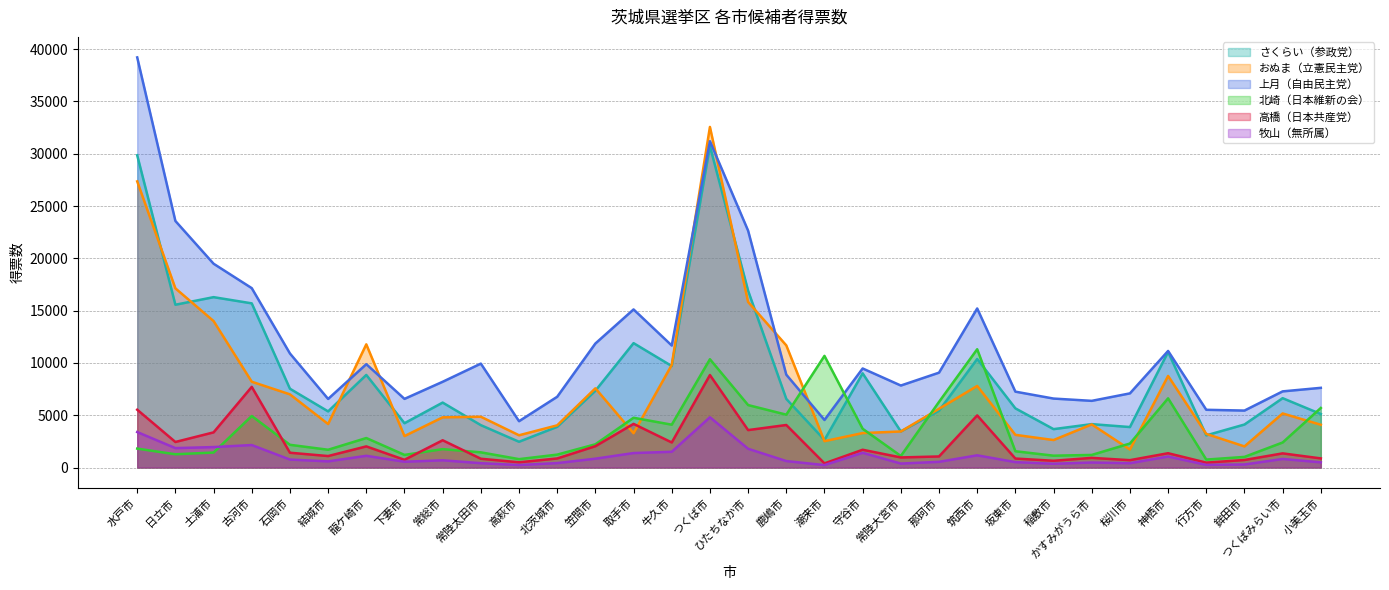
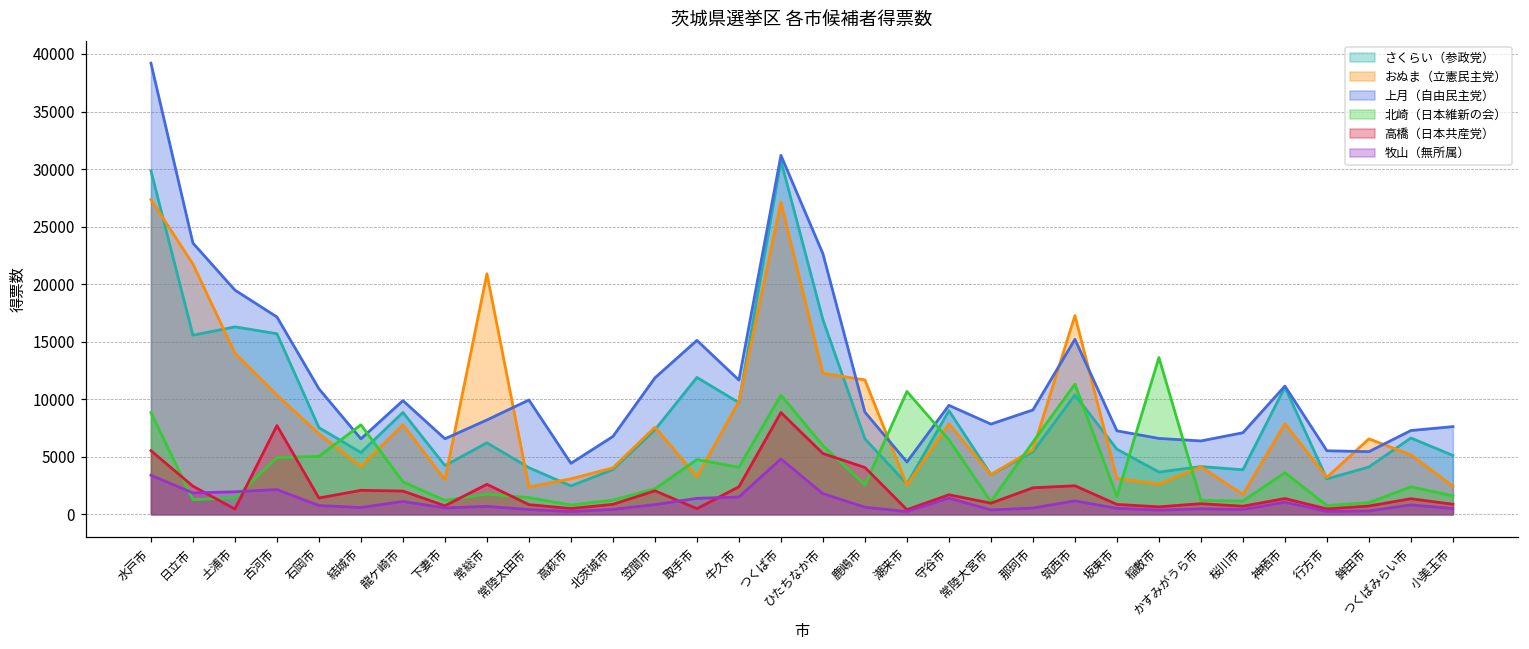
  {
    "おぬま（立憲民主党）": {
      "水戸市": 27400,
-     "日立市": 17100,
+     "日立市": 21700,
      "土浦市": 14000,
-     "古河市": 8200,
+     "古河市": 10400,
      "石岡市": 7000,
      "結城市": 4200,
-     "龍ケ崎市": 11800,
+     "龍ケ崎市": 7800,
      "下妻市": 3000,
-     "常総市": 4800,
-     "常陸太田市": 4900,
+     "常総市": 20900,
+     "常陸太田市": 2400,
      "高萩市": 3100,
      "取手市": 3300,
-     "つくば市": 32600,
-     "ひたちなか市": 15800,
+     "つくば市": 27100,
+     "ひたちなか市": 12200,
      "鹿嶋市": 11700,
-     "守谷市": 3300,
-     "筑西市": 7800,
+     "守谷市": 7900,
+     "筑西市": 17300,
      "坂東市": 3100,
      "稲敷市": 2600,
      "桜川市": 1700,
-     "神栖市": 8800,
-     "鉾田市": 2000,
+     "神栖市": 7900,
+     "鉾田市": 6600,
      "つくばみらい市": 5200,
-     "小美玉市": 4100
+     "小美玉市": 2400
    },
    "北崎（日本維新の会）": {
-     "水戸市": 1800,
+     "水戸市": 8800,
      "日立市": 1300,
      "土浦市": 1400,
      "古河市": 4900,
-     "石岡市": 2200,
-     "結城市": 1700,
+     "石岡市": 5000,
+     "結城市": 7800,
      "龍ケ崎市": 2800,
      "下妻市": 1200,
      "常総市": 1800,
      "常陸太田市": 1500,
      "高萩市": 800,
      "北茨城市": 1200,
      "取手市": 4800,
      "牛久市": 4100,
      "つくば市": 10400,
      "ひたちなか市": 6000,
-     "鹿嶋市": 5100,
+     "鹿嶋市": 2600,
      "潮来市": 10700,
-     "守谷市": 3700,
+     "守谷市": 6500,
      "那珂市": 6300,
      "筑西市": 11300,
      "坂東市": 1600,
-     "稲敷市": 1100,
+     "稲敷市": 13600,
      "かすみがうら市": 1200,
-     "桜川市": 2300,
-     "神栖市": 6600,
+     "桜川市": 1200,
+     "神栖市": 3600,
      "行方市": 800,
      "鉾田市": 1000,
      "つくばみらい市": 2400,
-     "小美玉市": 5700
+     "小美玉市": 1600
    },
    "高橋（日本共産党）": {
      "水戸市": 5500,
      "日立市": 2400,
-     "土浦市": 3400,
+     "土浦市": 500,
      "古河市": 7700,
      "石岡市": 1400,
-     "結城市": 1100,
+     "結城市": 2100,
      "龍ケ崎市": 2000,
      "常総市": 2600,
      "常陸太田市": 800,
      "高萩市": 500,
      "北茨城市": 900,
-     "取手市": 4200,
+     "取手市": 500,
      "牛久市": 2400,
      "つくば市": 8800,
-     "ひたちなか市": 3600,
+     "ひたちなか市": 5300,
      "鹿嶋市": 4100,
      "守谷市": 1700,
-     "那珂市": 1100,
-     "筑西市": 5000,
+     "那珂市": 2300,
+     "筑西市": 2500,
      "坂東市": 900,
      "稲敷市": 600,
      "かすみがうら市": 900,
      "桜川市": 700,
      "神栖市": 1400,
      "鉾田市": 700,
      "つくばみらい市": 1400,
      "小美玉市": 900
    }
  }
